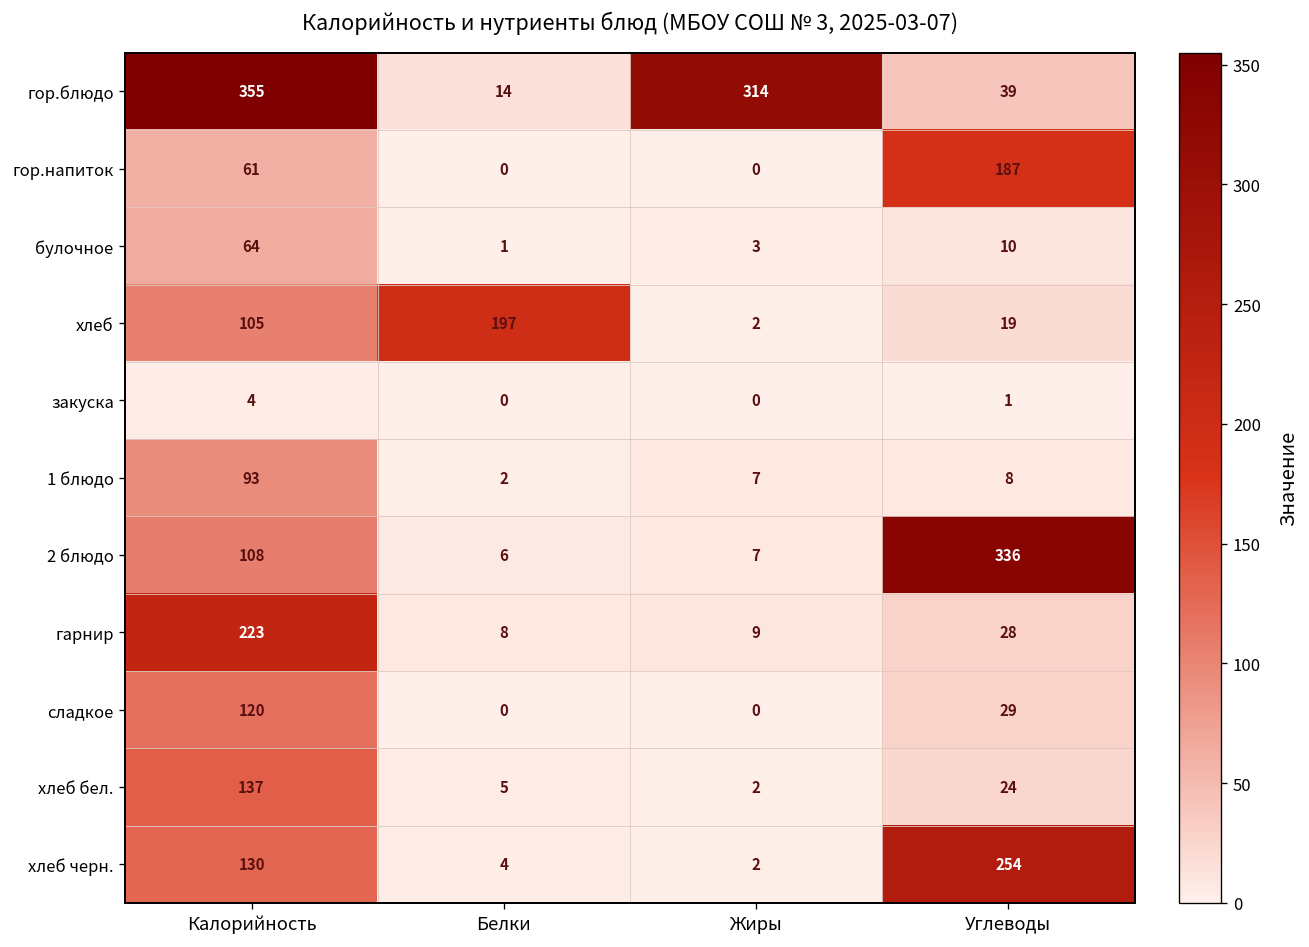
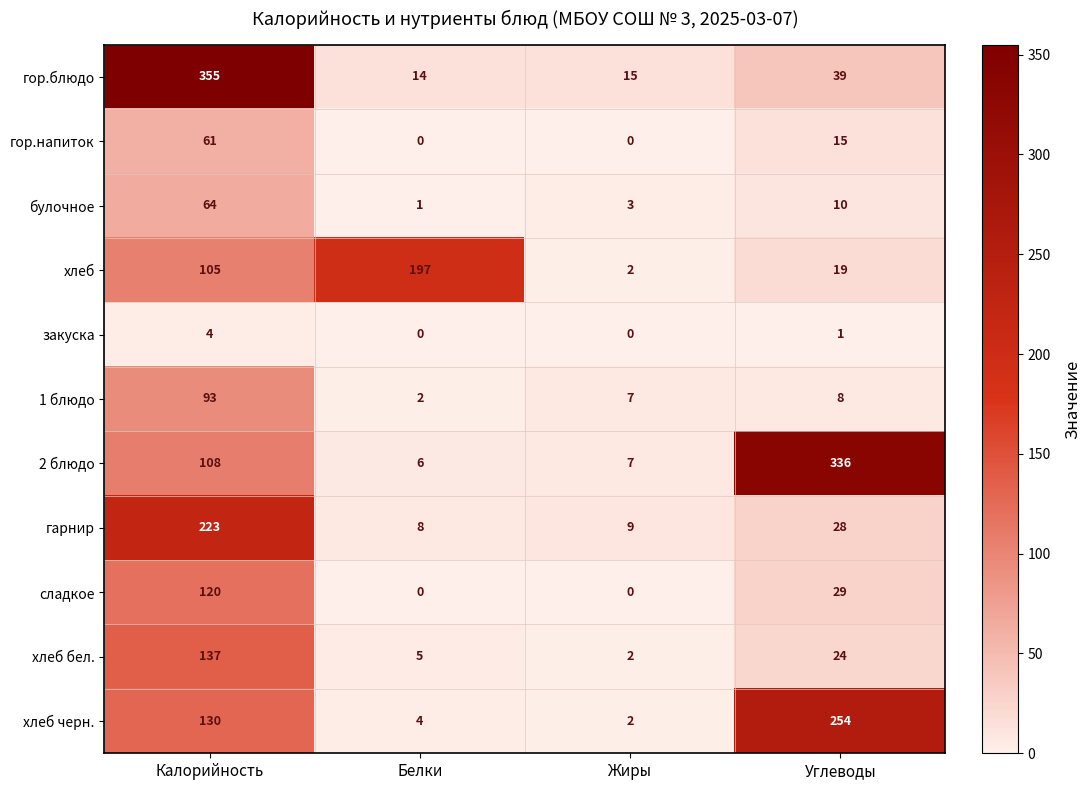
  {
    "гор.блюдо": {
      "Калорийность": 355,
      "Белки": 14,
-     "Жиры": 314,
+     "Жиры": 15,
      "Углеводы": 39
    },
    "гор.напиток": {
      "Калорийность": 61,
      "Белки": 0,
      "Жиры": 0,
-     "Углеводы": 187
+     "Углеводы": 15
    },
    "булочное": {
      "Калорийность": 64,
      "Белки": 1,
      "Жиры": 3,
      "Углеводы": 10
    },
    "хлеб": {
      "Калорийность": 105,
      "Белки": 197,
      "Жиры": 2,
      "Углеводы": 19
    },
    "закуска": {
      "Калорийность": 4,
      "Белки": 0,
      "Жиры": 0,
      "Углеводы": 1
    },
    "1 блюдо": {
      "Калорийность": 93,
      "Белки": 2,
      "Жиры": 7,
      "Углеводы": 8
    },
    "2 блюдо": {
      "Калорийность": 108,
      "Белки": 6,
      "Жиры": 7,
      "Углеводы": 336
    },
    "гарнир": {
      "Калорийность": 223,
      "Белки": 8,
      "Жиры": 9,
      "Углеводы": 28
    },
    "сладкое": {
      "Калорийность": 120,
      "Белки": 0,
      "Жиры": 0,
      "Углеводы": 29
    },
    "хлеб бел.": {
      "Калорийность": 137,
      "Белки": 5,
      "Жиры": 2,
      "Углеводы": 24
    },
    "хлеб черн.": {
      "Калорийность": 130,
      "Белки": 4,
      "Жиры": 2,
      "Углеводы": 254
    }
  }
